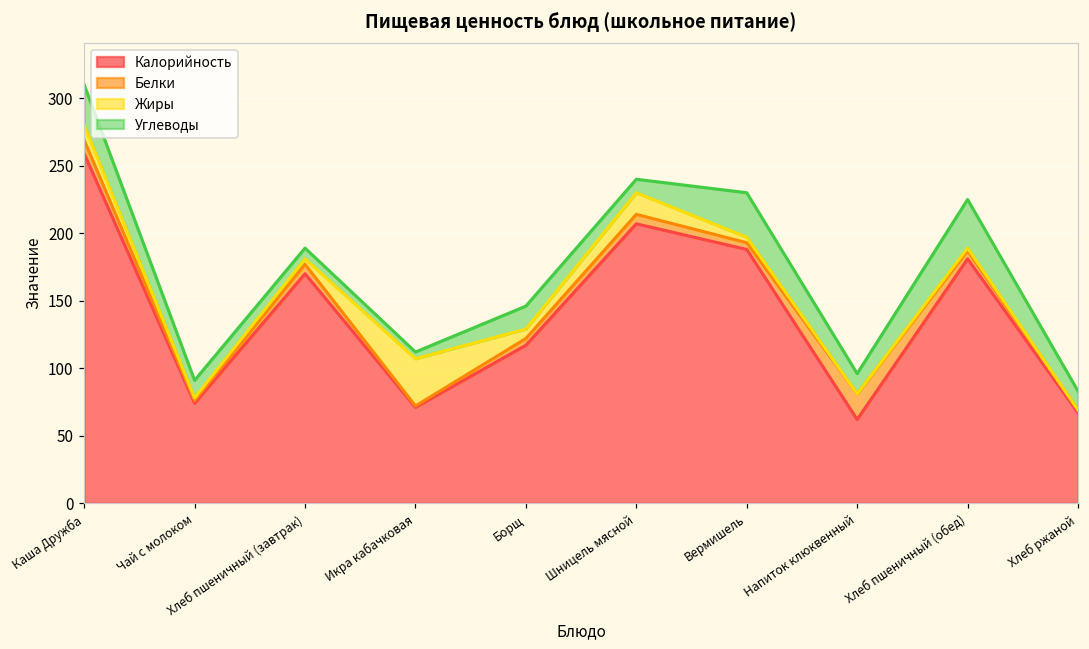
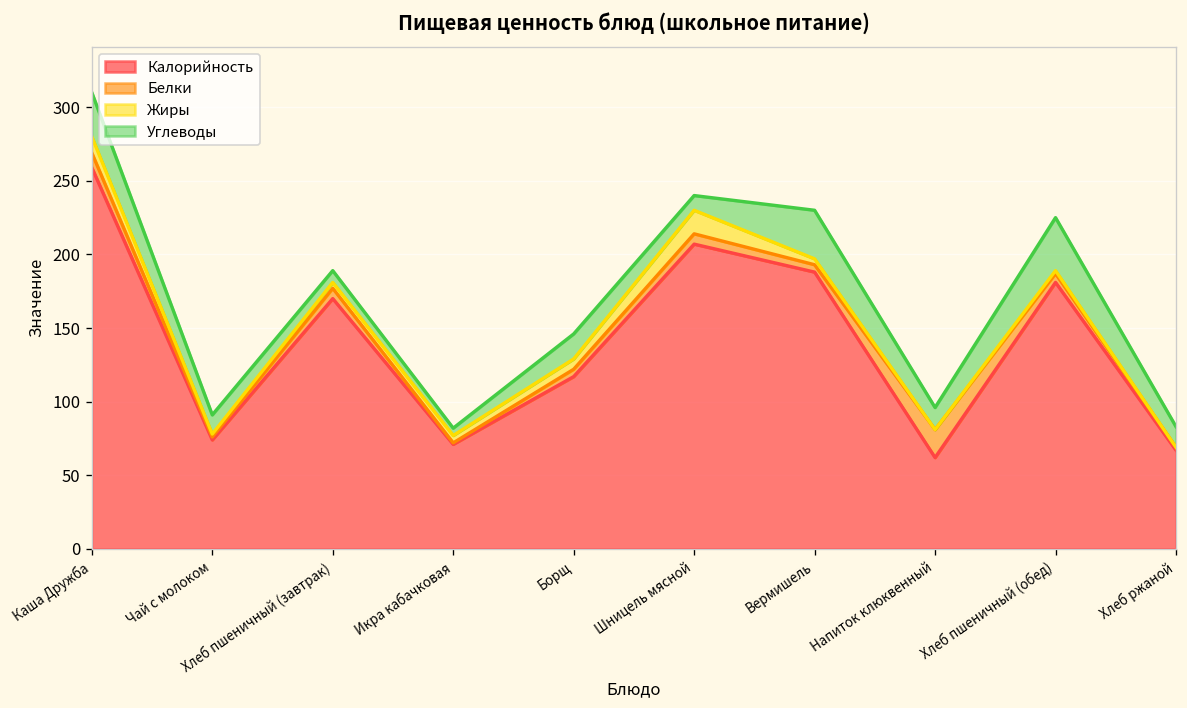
  {
    "Калорийность": {
      "Каша Дружба": 259,
      "Хлеб пшеничный (завтрак)": 170,
      "Борщ": 117,
      "Шницель мясной": 207,
      "Вермишель": 188,
      "Напиток клюквенный": 62,
      "Хлеб пшеничный (обед)": 181
    },
    "Белки": {
      "Каша Дружба": 10,
      "Хлеб пшеничный (завтрак)": 7,
      "Борщ": 5,
      "Шницель мясной": 7,
      "Вермишель": 5
    },
    "Жиры": {
      "Каша Дружба": 11,
      "Хлеб пшеничный (завтрак)": 4,
-     "Икра кабачковая": 35,
+     "Икра кабачковая": 5,
      "Борщ": 7,
      "Шницель мясной": 16,
      "Вермишель": 4
    },
    "Углеводы": {
      "Каша Дружба": 30,
      "Чай с молоком": 13,
      "Хлеб пшеничный (завтрак)": 8,
      "Икра кабачковая": 5,
      "Борщ": 17,
      "Шницель мясной": 10,
      "Вермишель": 33,
      "Напиток клюквенный": 15,
      "Хлеб пшеничный (обед)": 36,
      "Хлеб ржаной": 14
    }
  }
